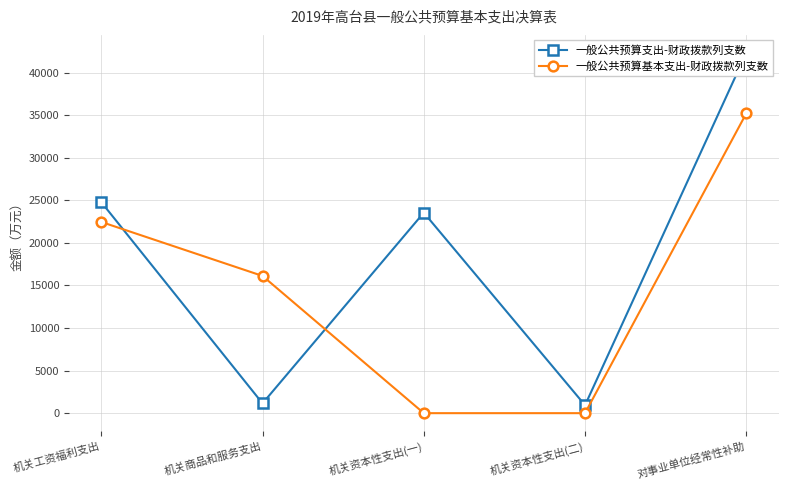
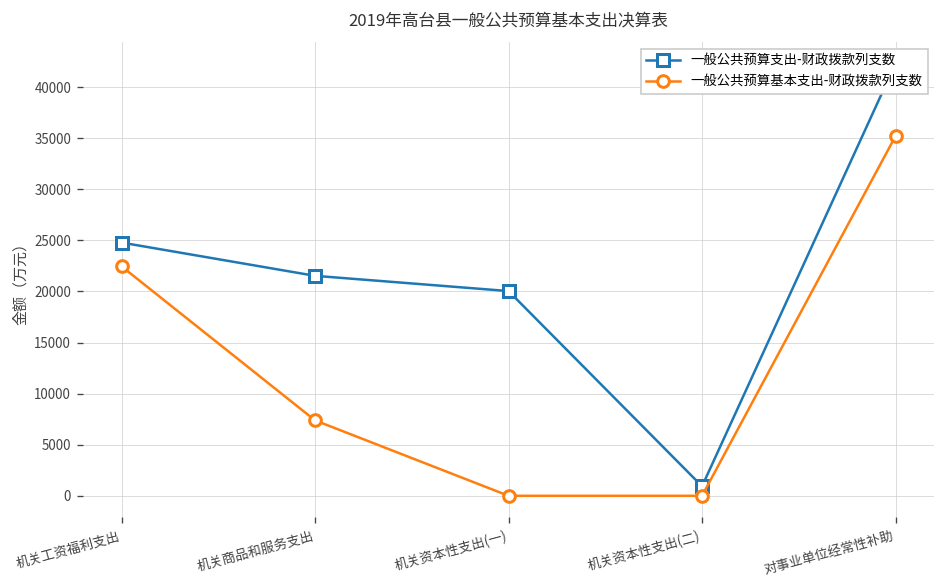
  {
    "一般公共预算支出-财政拨款列支数": {
      "机关工资福利支出": 25000,
-     "机关商品和服务支出": 1000,
-     "机关资本性支出(一)": 24000,
+     "机关商品和服务支出": 22000,
+     "机关资本性支出(一)": 20000,
      "机关资本性支出(二)": 1000
    },
    "一般公共预算基本支出-财政拨款列支数": {
      "机关工资福利支出": 22000,
-     "机关商品和服务支出": 16000,
+     "机关商品和服务支出": 7000,
      "机关资本性支出(一)": 0,
      "机关资本性支出(二)": 0,
      "对事业单位经常性补助": 35000
    }
  }
